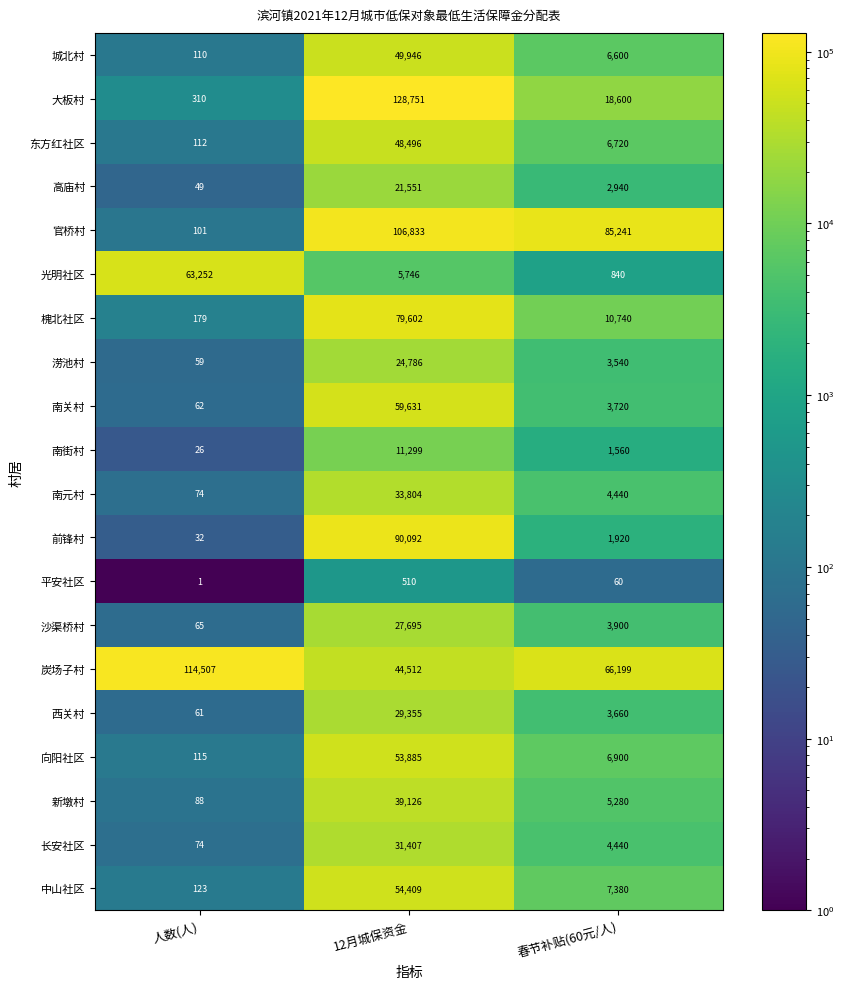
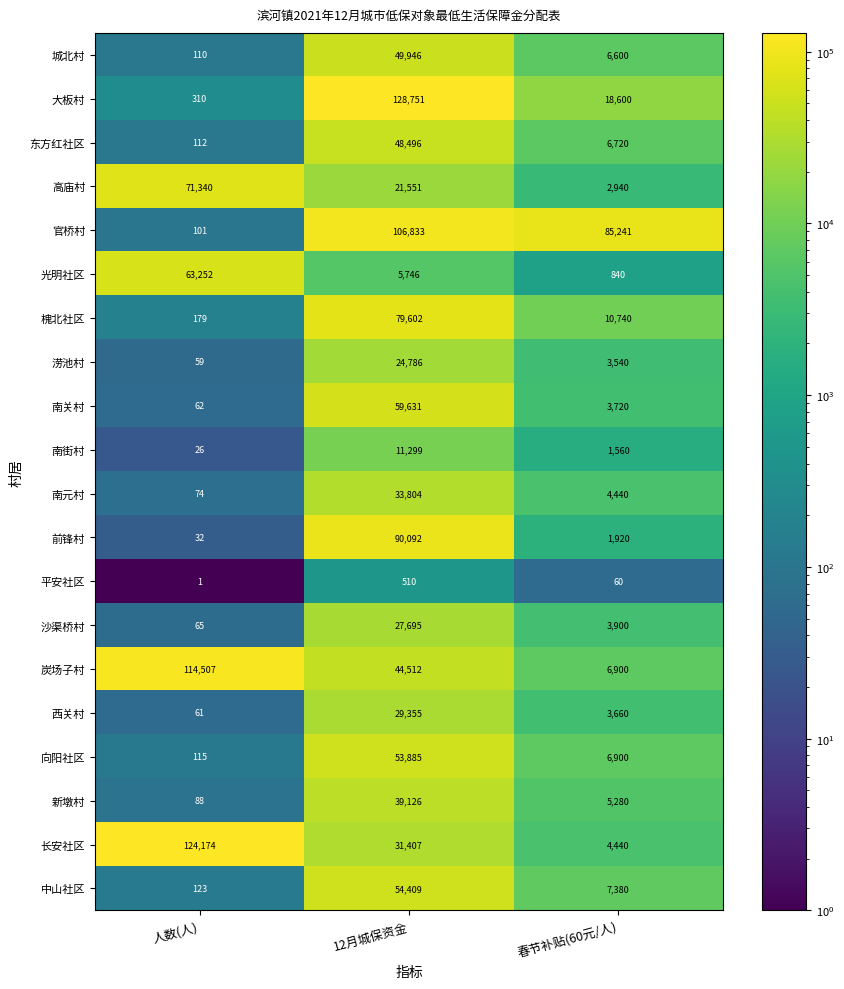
  {
    "城北村": {
      "人数(人)": "110",
      "12月城保资金": "49,946",
      "春节补贴(60元/人)": "6,600"
    },
    "大板村": {
      "人数(人)": "310",
      "12月城保资金": "128,751",
      "春节补贴(60元/人)": "18,600"
    },
    "东方红社区": {
      "人数(人)": "112",
      "12月城保资金": "48,496",
      "春节补贴(60元/人)": "6,720"
    },
    "高庙村": {
-     "人数(人)": "49",
+     "人数(人)": "71,340",
      "12月城保资金": "21,551",
      "春节补贴(60元/人)": "2,940"
    },
    "官桥村": {
      "人数(人)": "101",
      "12月城保资金": "106,833",
      "春节补贴(60元/人)": "85,241"
    },
    "光明社区": {
      "人数(人)": "63,252",
      "12月城保资金": "5,746",
      "春节补贴(60元/人)": "840"
    },
    "槐北社区": {
      "人数(人)": "179",
      "12月城保资金": "79,602",
      "春节补贴(60元/人)": "10,740"
    },
    "涝池村": {
      "人数(人)": "59",
      "12月城保资金": "24,786",
      "春节补贴(60元/人)": "3,540"
    },
    "南关村": {
      "人数(人)": "62",
      "12月城保资金": "59,631",
      "春节补贴(60元/人)": "3,720"
    },
    "南街村": {
      "人数(人)": "26",
      "12月城保资金": "11,299",
      "春节补贴(60元/人)": "1,560"
    },
    "南元村": {
      "人数(人)": "74",
      "12月城保资金": "33,804",
      "春节补贴(60元/人)": "4,440"
    },
    "前锋村": {
      "人数(人)": "32",
      "12月城保资金": "90,092",
      "春节补贴(60元/人)": "1,920"
    },
    "平安社区": {
      "人数(人)": "1",
      "12月城保资金": "510",
      "春节补贴(60元/人)": "60"
    },
    "沙渠桥村": {
      "人数(人)": "65",
      "12月城保资金": "27,695",
      "春节补贴(60元/人)": "3,900"
    },
    "炭场子村": {
      "人数(人)": "114,507",
      "12月城保资金": "44,512",
-     "春节补贴(60元/人)": "66,199"
+     "春节补贴(60元/人)": "6,900"
    },
    "西关村": {
      "人数(人)": "61",
      "12月城保资金": "29,355",
      "春节补贴(60元/人)": "3,660"
    },
    "向阳社区": {
      "人数(人)": "115",
      "12月城保资金": "53,885",
      "春节补贴(60元/人)": "6,900"
    },
    "新墩村": {
      "人数(人)": "88",
      "12月城保资金": "39,126",
      "春节补贴(60元/人)": "5,280"
    },
    "长安社区": {
-     "人数(人)": "74",
+     "人数(人)": "124,174",
      "12月城保资金": "31,407",
      "春节补贴(60元/人)": "4,440"
    },
    "中山社区": {
      "人数(人)": "123",
      "12月城保资金": "54,409",
      "春节补贴(60元/人)": "7,380"
    }
  }
